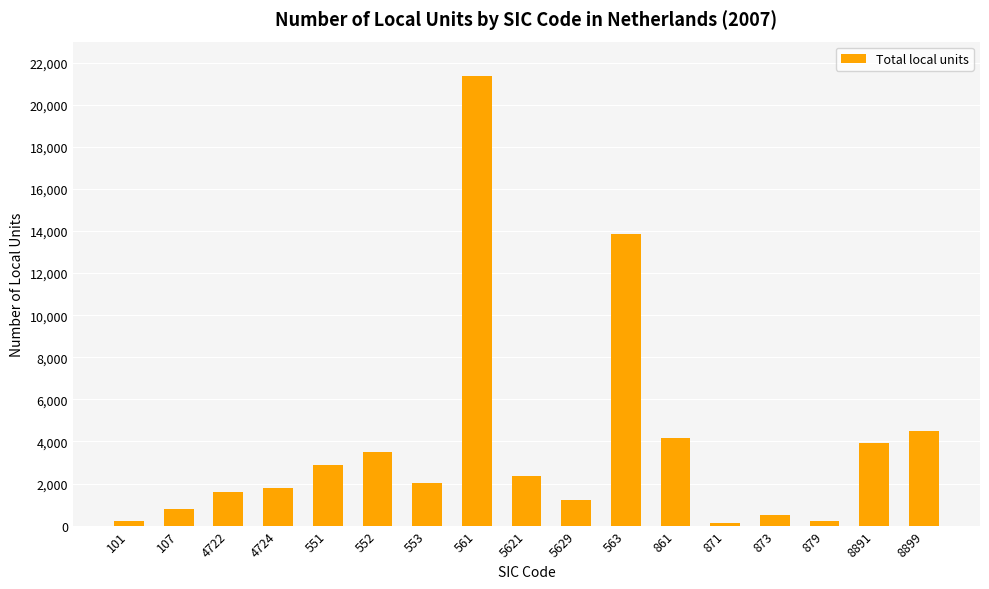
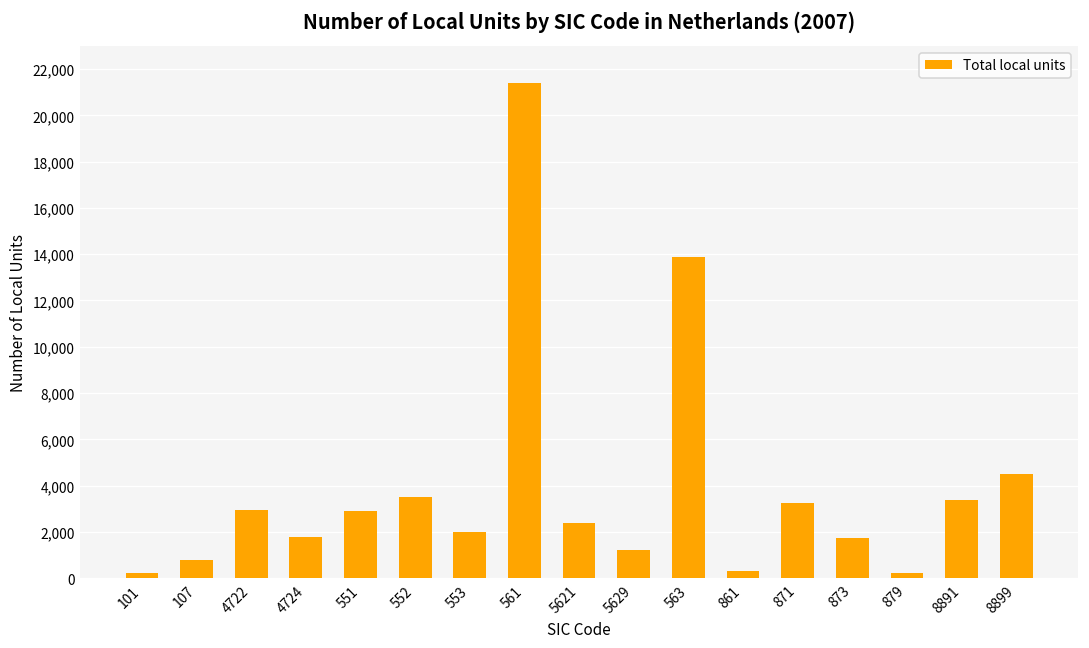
  {
    "101": "200",
    "107": "800",
-   "4722": "1,600",
+   "4722": "3,000",
    "4724": "1,800",
    "551": "2,900",
    "552": "3,500",
    "553": "2,000",
    "561": "21,400",
    "5621": "2,400",
    "5629": "1,200",
    "563": "13,900",
-   "861": "4,200",
-   "871": "100",
-   "873": "500",
+   "861": "300",
+   "871": "3,300",
+   "873": "1,700",
    "879": "200",
-   "8891": "3,900",
+   "8891": "3,400",
    "8899": "4,500"
  }
